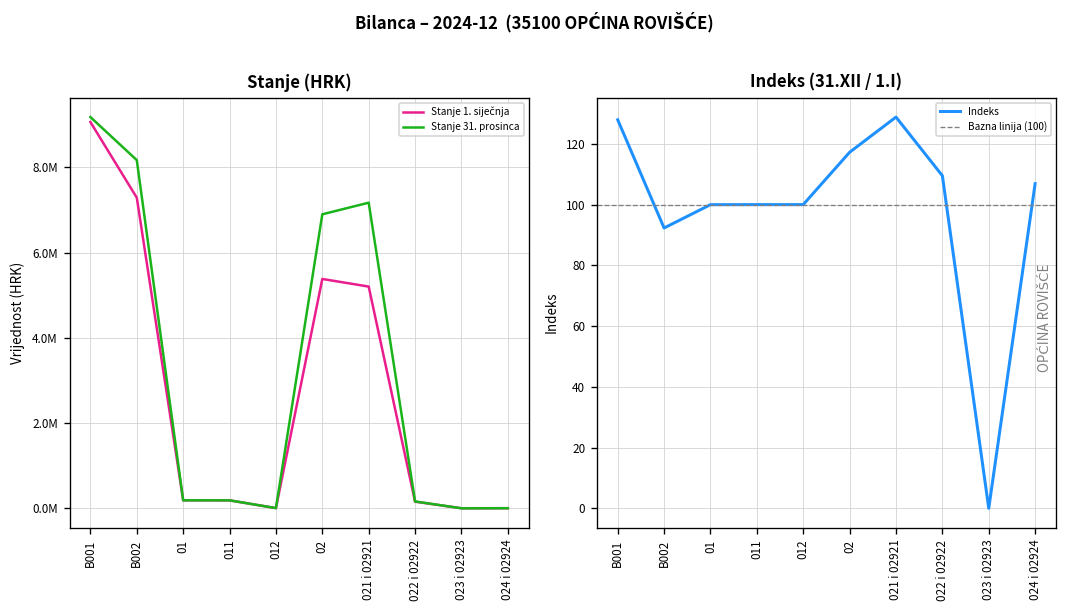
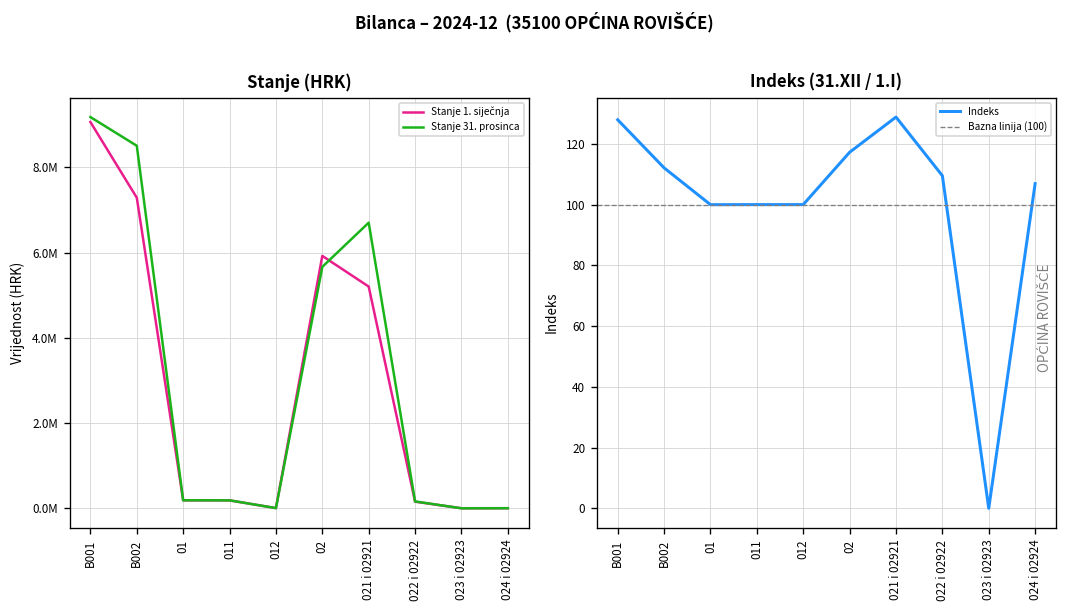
  {
    "Stanje (HRK)": {
      "Stanje 1. siječnja": {
        "B001": 9100000,
        "B002": 7300000,
-       "02": 5400000,
+       "02": 5900000,
        "021 i 02921": 5200000
      },
      "Stanje 31. prosinca": {
        "B001": 9200000,
-       "B002": 8200000,
-       "02": 6900000,
-       "021 i 02921": 7200000
+       "B002": 8500000,
+       "02": 5700000,
+       "021 i 02921": 6700000
      }
    },
    "Indeks (31.XII / 1.I)": {
      "B001": 128,
-     "B002": 92,
+     "B002": 112,
      "01": 100,
      "011": 100,
      "012": 100,
      "02": 117,
      "021 i 02921": 129,
      "022 i 02922": 110,
      "023 i 02923": 0,
      "024 i 02924": 107
    }
  }
